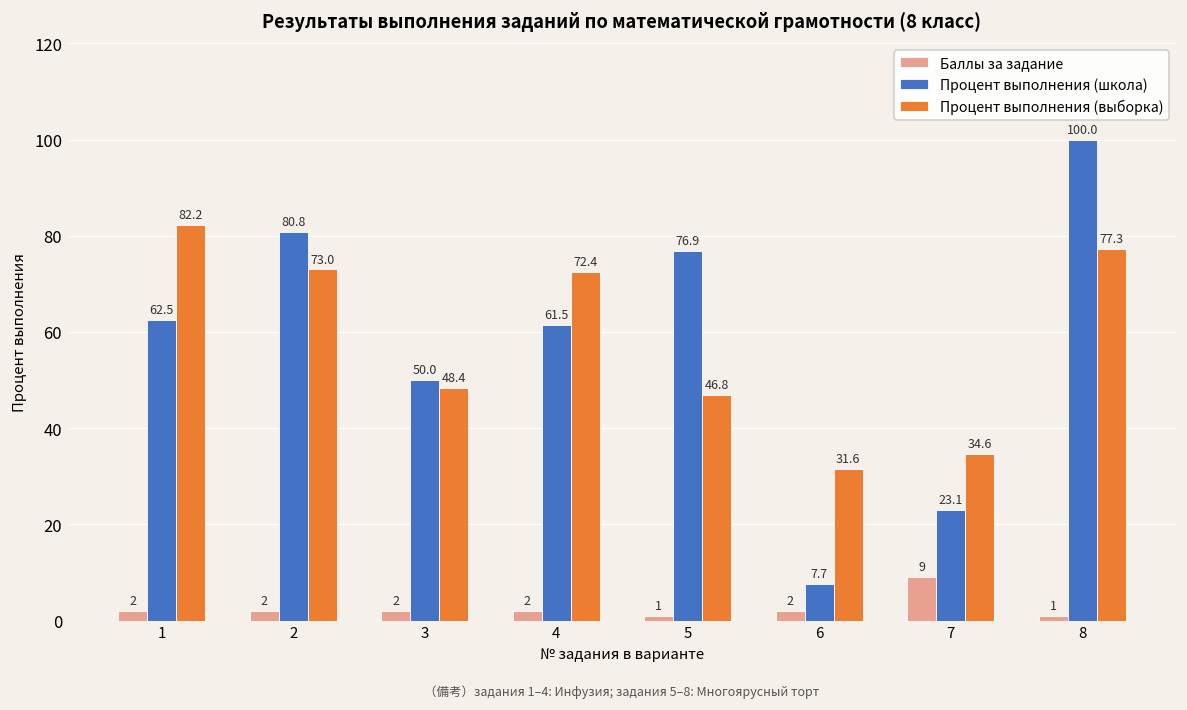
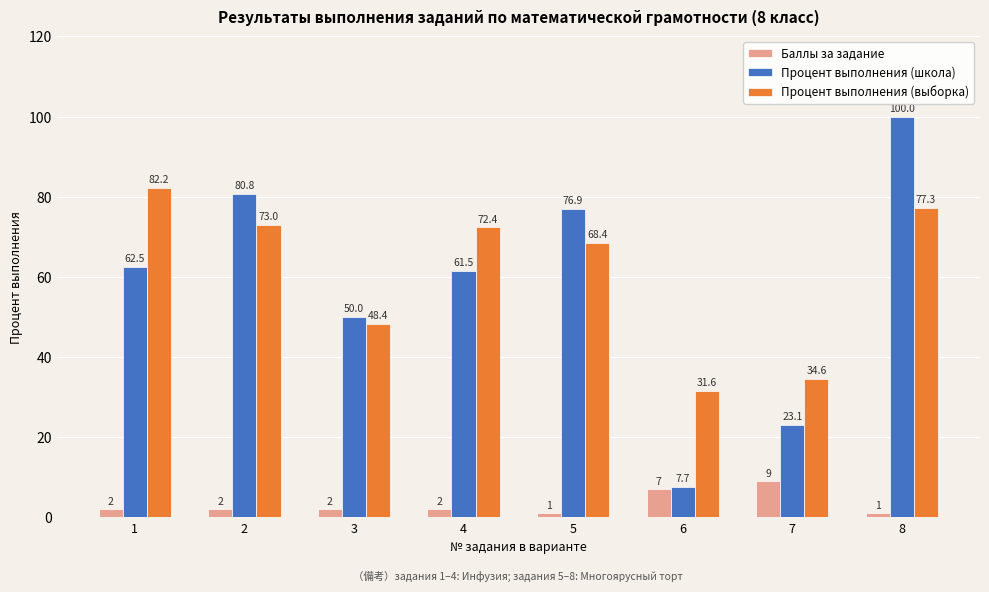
  {
    "Баллы за задание": {
      "1": 2,
      "2": 2,
      "3": 2,
      "4": 2,
      "5": 1,
-     "6": 2,
+     "6": 7,
      "7": 9,
      "8": 1
    },
    "Процент выполнения (школа)": {
      "1": 62.5,
      "2": 80.8,
      "3": 50.0,
      "4": 61.5,
      "5": 76.9,
      "6": 7.7,
      "7": 23.1
    },
    "Процент выполнения (выборка)": {
      "1": 82.2,
      "2": 73.0,
      "3": 48.4,
      "4": 72.4,
-     "5": 46.8,
+     "5": 68.4,
      "6": 31.6,
      "7": 34.6,
      "8": 77.3
    }
  }
